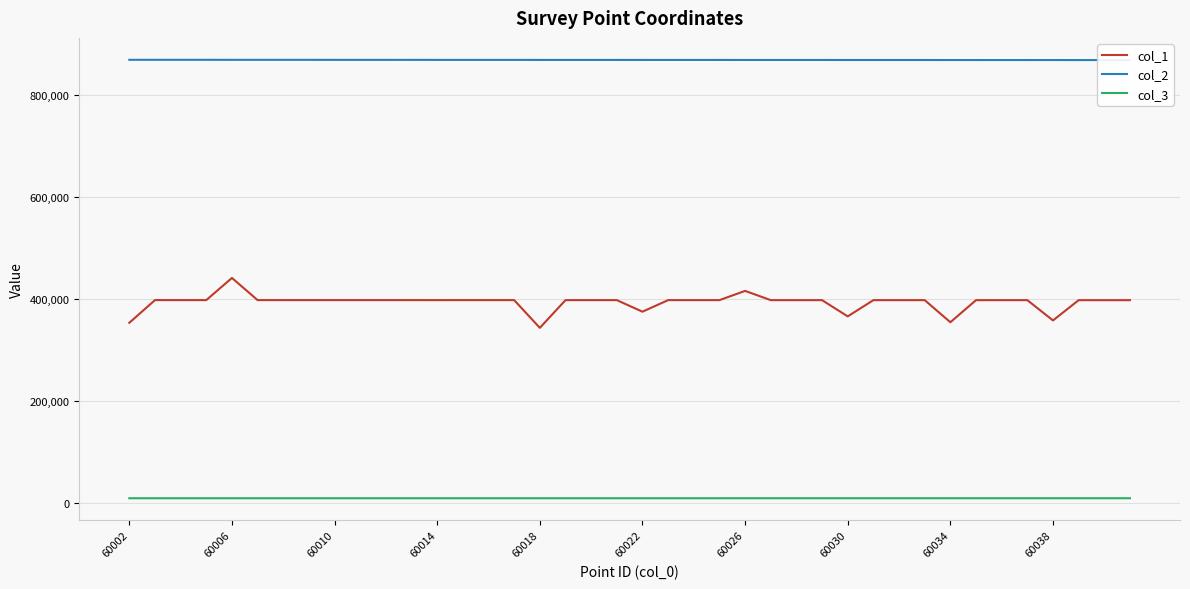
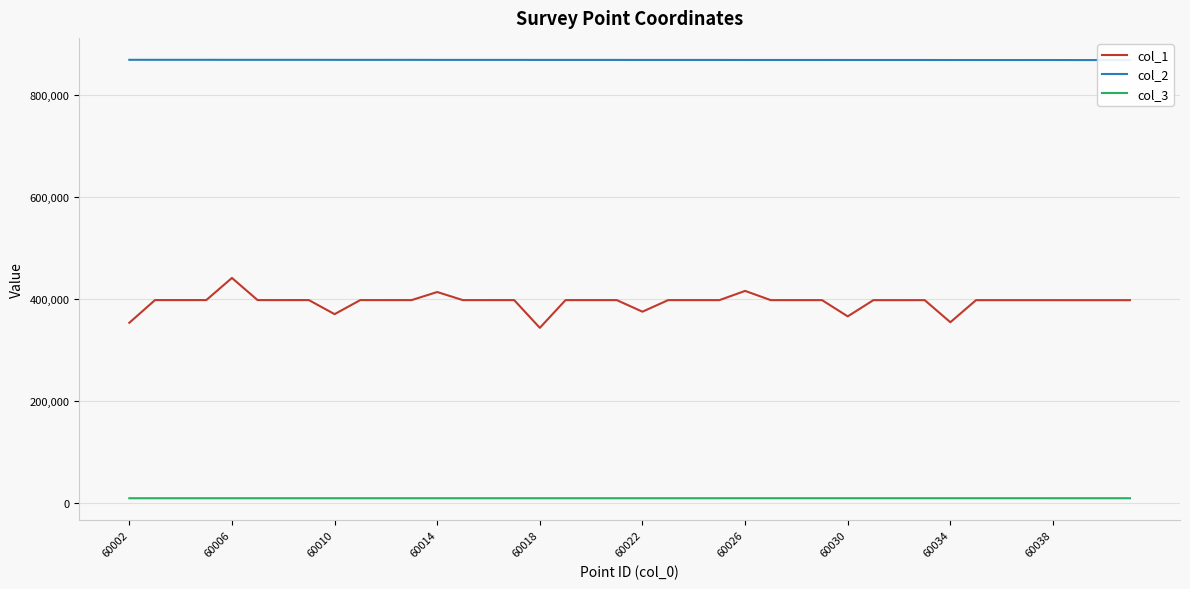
  {
    "col_1": {
      "60002": "350,000",
      "60006": "440,000",
-     "60010": "400,000",
-     "60014": "400,000",
+     "60010": "370,000",
+     "60014": "410,000",
      "60018": "340,000",
      "60022": "380,000",
      "60026": "420,000",
      "60030": "370,000",
      "60034": "350,000",
-     "60038": "360,000"
+     "60038": "400,000"
    },
    "col_2": {
      "60002": "870,000",
      "60006": "870,000",
      "60010": "870,000",
      "60014": "870,000",
      "60018": "870,000",
      "60022": "870,000",
      "60026": "870,000",
      "60030": "870,000",
      "60034": "870,000",
      "60038": "870,000"
    },
    "col_3": {
      "60002": "10,000",
      "60006": "10,000",
      "60010": "10,000",
      "60014": "10,000",
      "60018": "10,000",
      "60022": "10,000",
      "60026": "10,000",
      "60030": "10,000",
      "60034": "10,000",
      "60038": "10,000"
    }
  }
